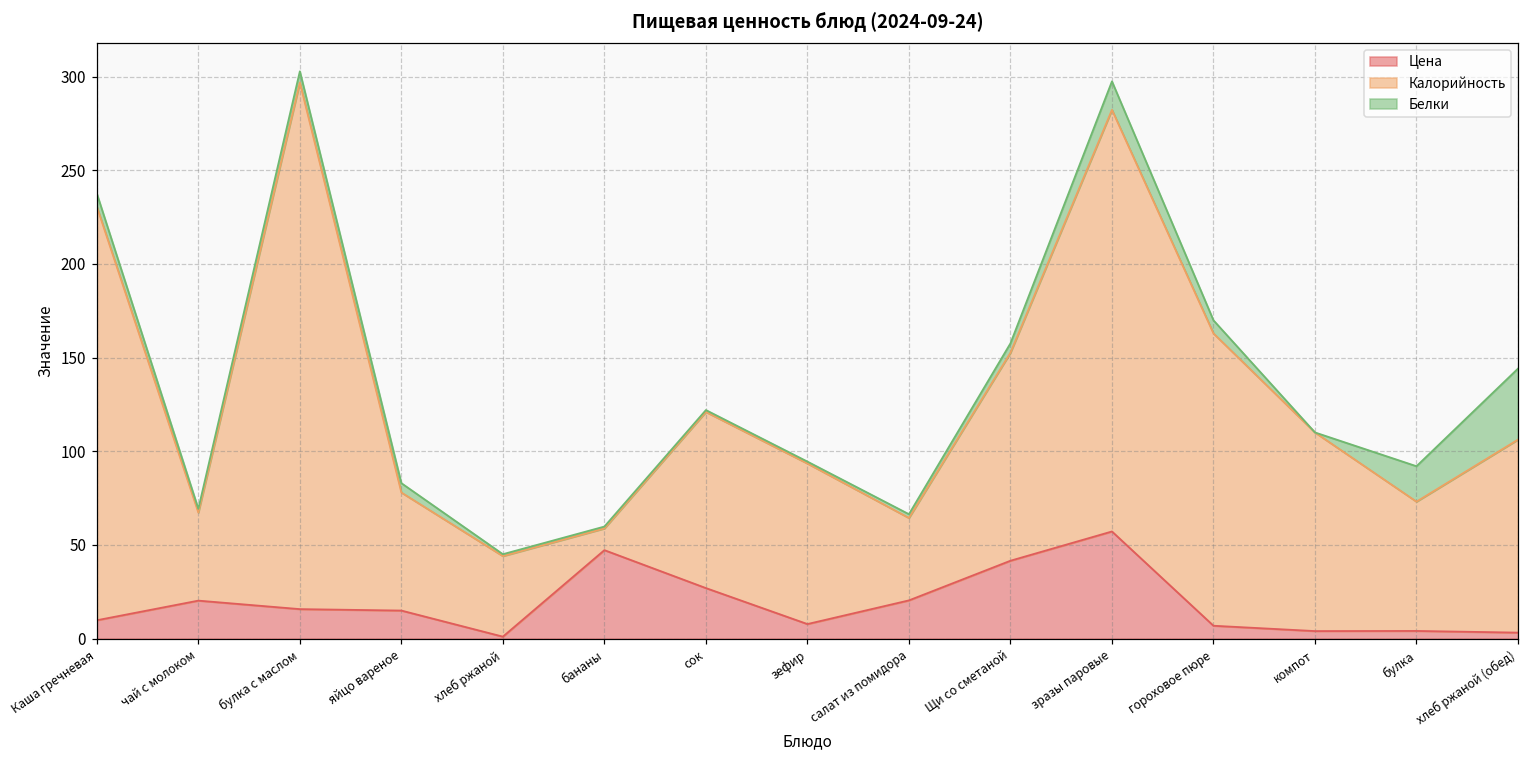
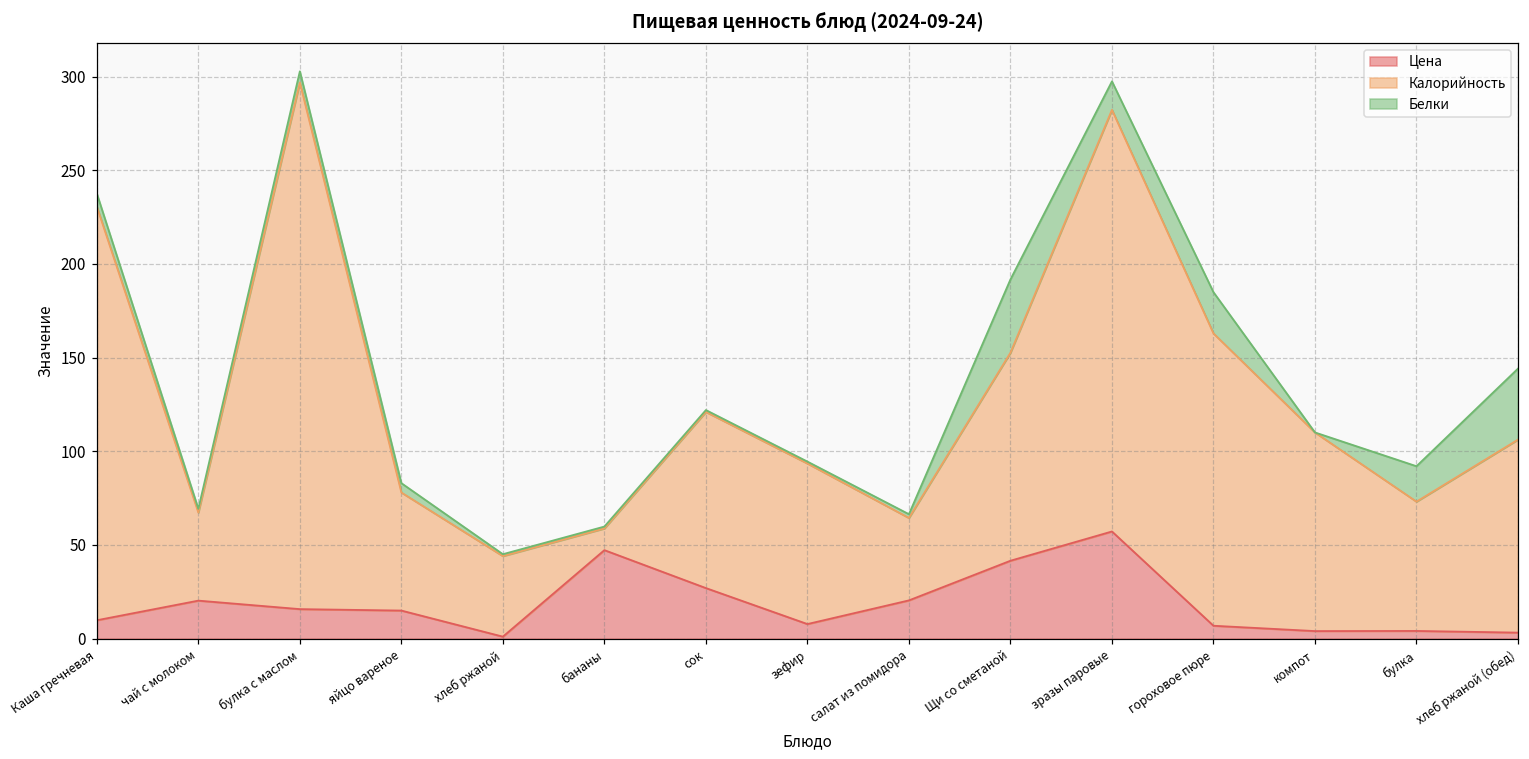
  {
    "Белки": {
      "Каша гречневая": 7,
      "чай с молоком": 2,
      "булка с маслом": 6,
      "яйцо вареное": 5,
      "салат из помидора": 2,
-     "Щи со сметаной": 5,
+     "Щи со сметаной": 39,
      "зразы паровые": 15,
-     "гороховое пюре": 7,
+     "гороховое пюре": 22,
      "булка": 19,
      "хлеб ржаной (обед)": 38
    }
  }
